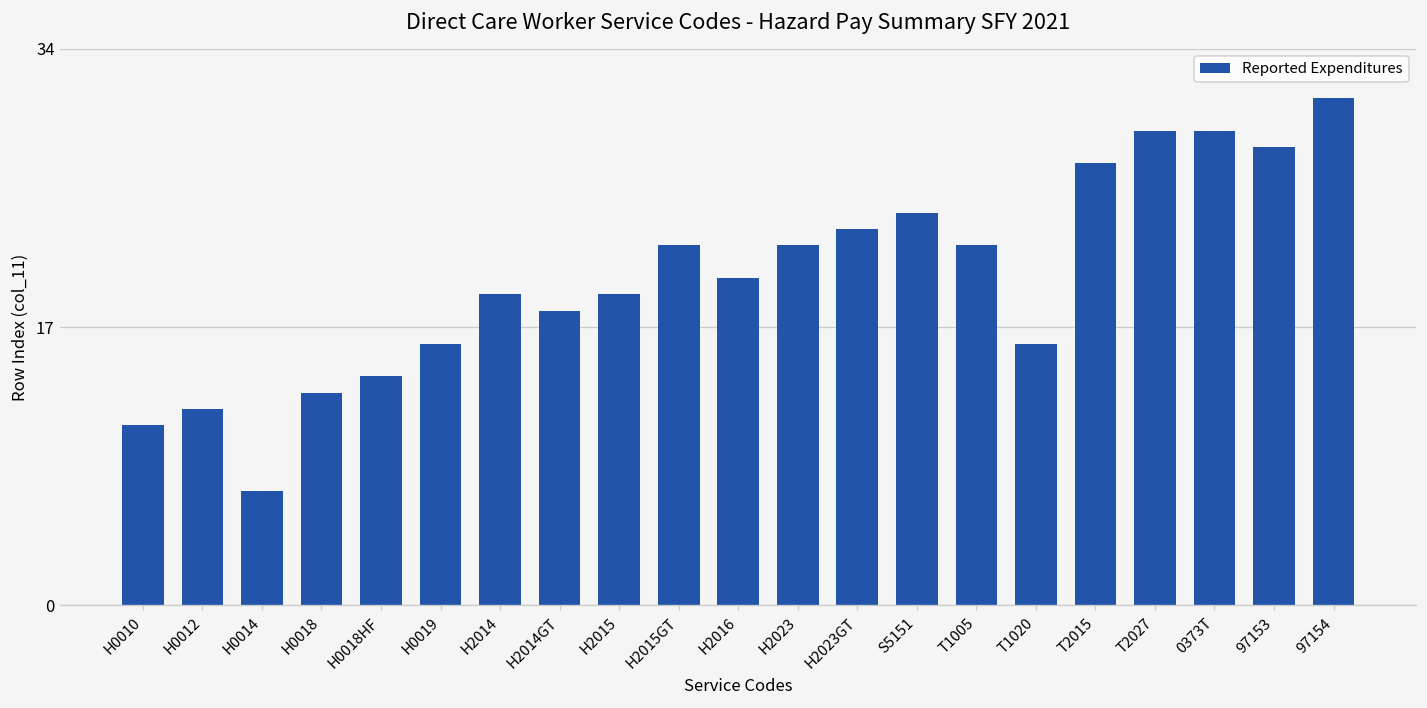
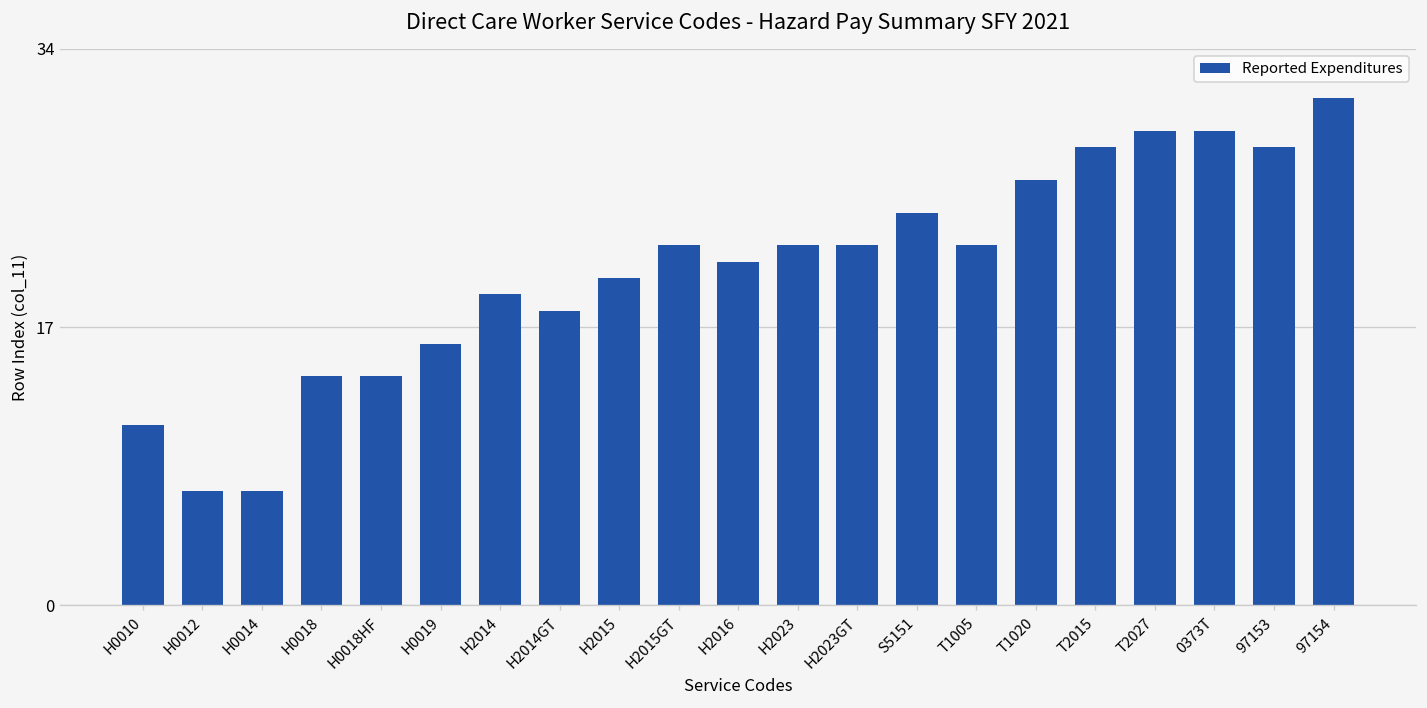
  {
    "H0010": 11,
-   "H0012": 12,
+   "H0012": 7,
    "H0014": 7,
-   "H0018": 13,
+   "H0018": 14,
    "H0018HF": 14,
    "H0019": 16,
    "H2014": 19,
    "H2014GT": 18,
-   "H2015": 19,
+   "H2015": 20,
    "H2015GT": 22,
-   "H2016": 20,
+   "H2016": 21,
    "H2023": 22,
-   "H2023GT": 23,
+   "H2023GT": 22,
    "S5151": 24,
    "T1005": 22,
-   "T1020": 16,
-   "T2015": 27,
+   "T1020": 26,
+   "T2015": 28,
    "T2027": 29,
    "0373T": 29,
    "97153": 28,
    "97154": 31
  }
